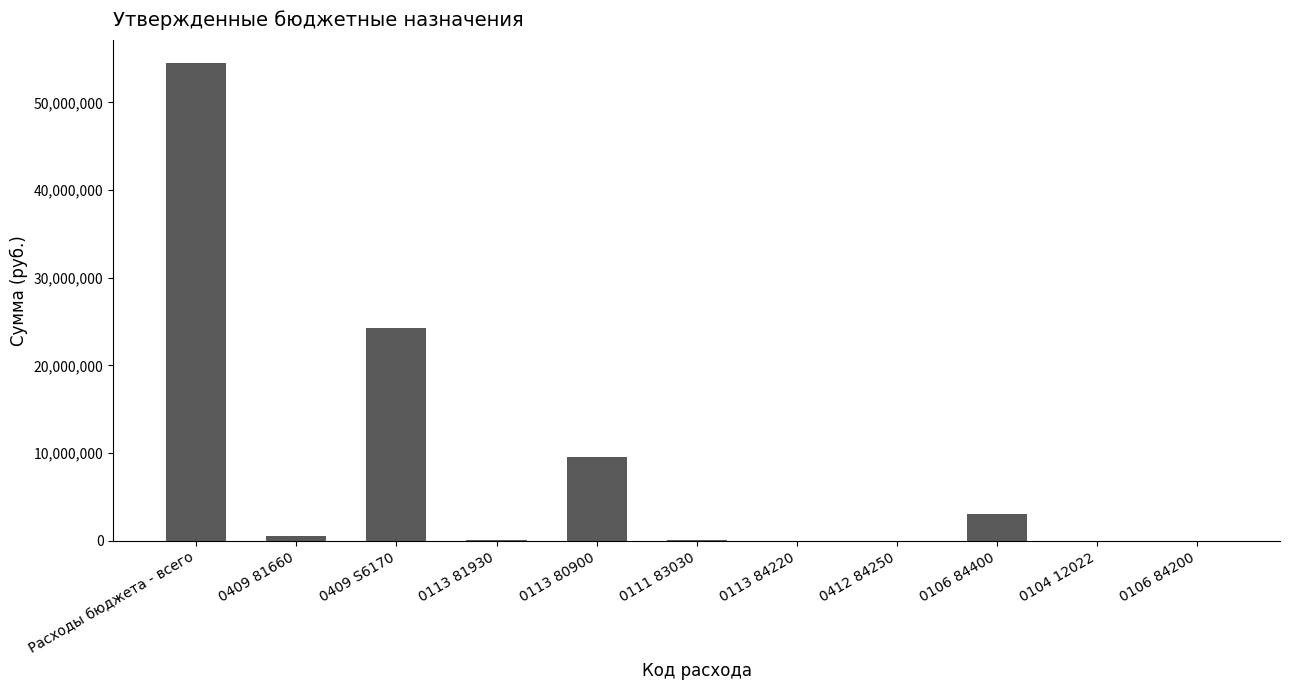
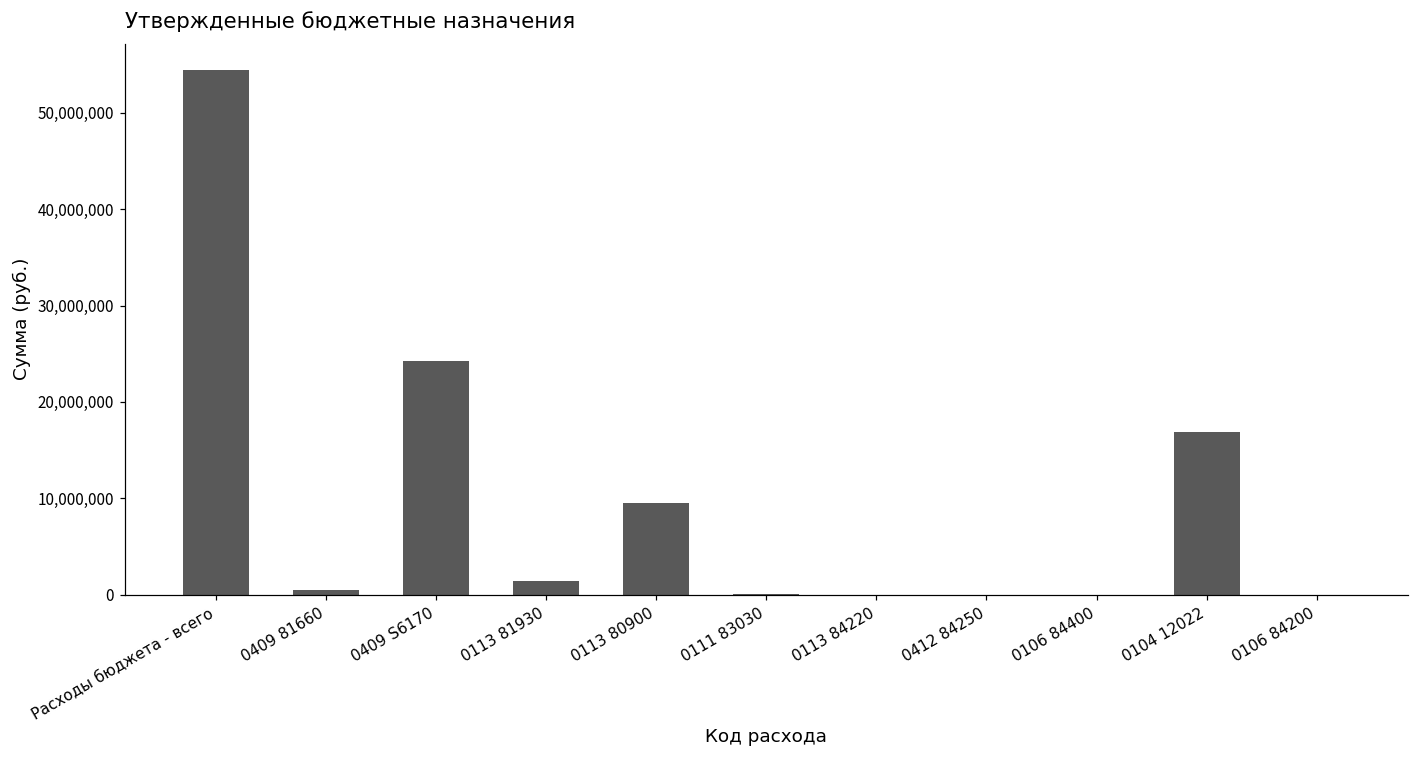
  {
    "Расходы бюджета - всего": "54,000,000",
    "0409 81660": "1,000,000",
    "0409 S6170": "24,000,000",
-   "0113 81930": "0",
+   "0113 81930": "1,000,000",
    "0113 80900": "10,000,000",
-   "0106 84400": "3,000,000",
-   "0104 12022": "0"
+   "0106 84400": "0",
+   "0104 12022": "17,000,000"
  }
